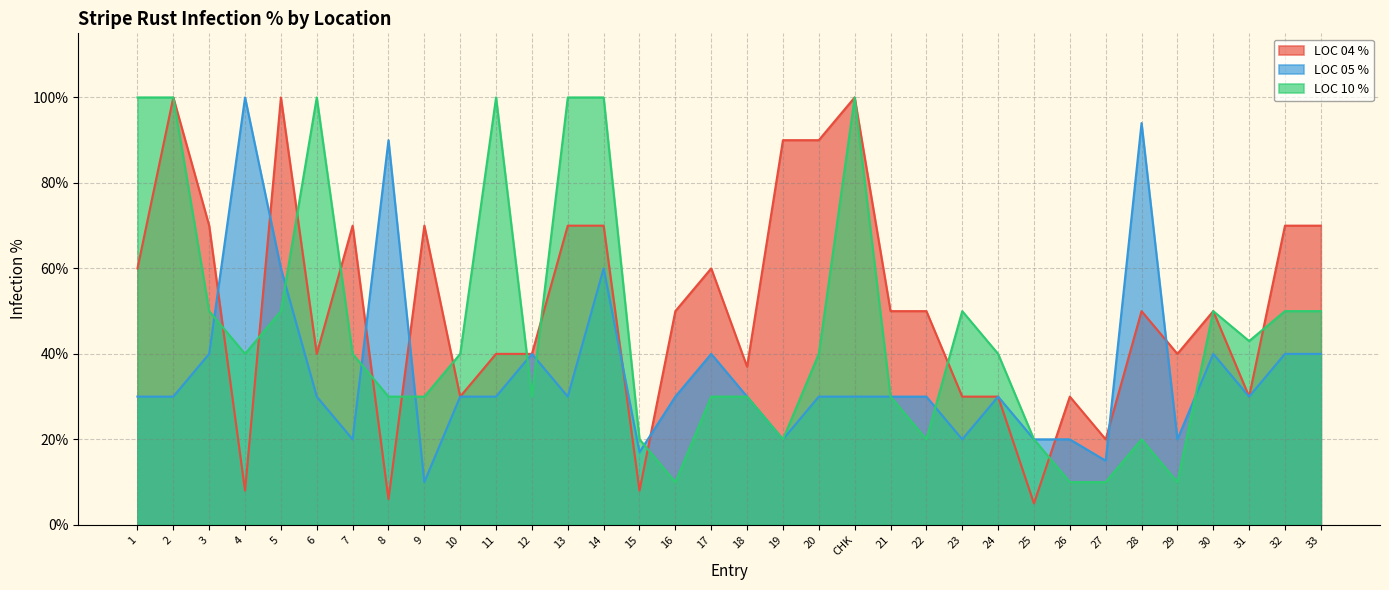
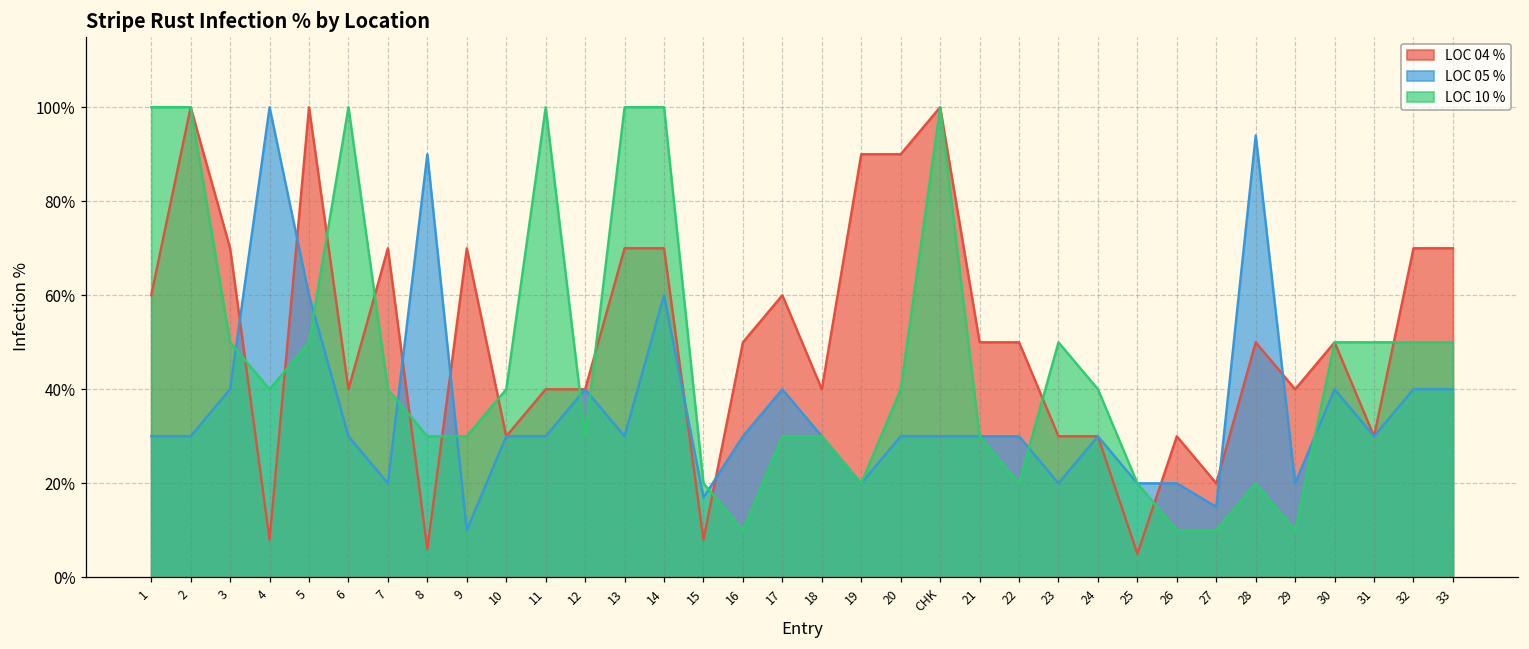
  {
    "LOC 04 %": {
      "1": "60%",
      "3": "70%",
      "4": "8%",
      "5": "100%",
      "6": "40%",
      "7": "70%",
      "8": "6%",
      "9": "70%",
      "11": "40%",
      "13": "70%",
      "14": "70%",
      "15": "8%",
      "16": "50%",
      "17": "60%",
-     "18": "37%",
+     "18": "40%",
      "19": "90%",
      "20": "90%",
      "21": "50%",
      "22": "50%",
      "23": "30%",
      "25": "5%",
      "26": "30%",
      "27": "20%",
      "28": "50%",
      "29": "40%",
      "32": "70%",
      "33": "70%"
    },
    "LOC 05 %": {
      "1": "30%",
      "2": "30%",
      "3": "40%",
      "4": "100%",
      "5": "60%",
      "6": "30%",
      "7": "20%",
      "8": "90%",
      "9": "10%",
      "11": "30%",
      "13": "30%",
      "14": "60%",
      "15": "17%",
      "16": "30%",
      "17": "40%",
      "20": "30%",
      "CHK": "30%",
      "22": "30%",
      "23": "20%",
      "26": "20%",
      "27": "15%",
      "28": "94%",
      "29": "20%",
      "30": "40%",
      "32": "40%",
      "33": "40%"
    },
    "LOC 10 %": {
      "1": "100%",
      "3": "50%",
      "4": "40%",
      "5": "50%",
      "6": "100%",
      "7": "40%",
      "8": "30%",
      "9": "30%",
      "10": "40%",
      "11": "100%",
      "12": "30%",
      "13": "100%",
      "14": "100%",
      "15": "20%",
      "16": "10%",
      "17": "30%",
      "20": "40%",
      "22": "20%",
      "23": "50%",
      "24": "40%",
      "26": "10%",
      "27": "10%",
      "28": "20%",
      "29": "10%",
-     "31": "43%",
+     "31": "50%",
      "32": "50%",
      "33": "50%"
    }
  }
